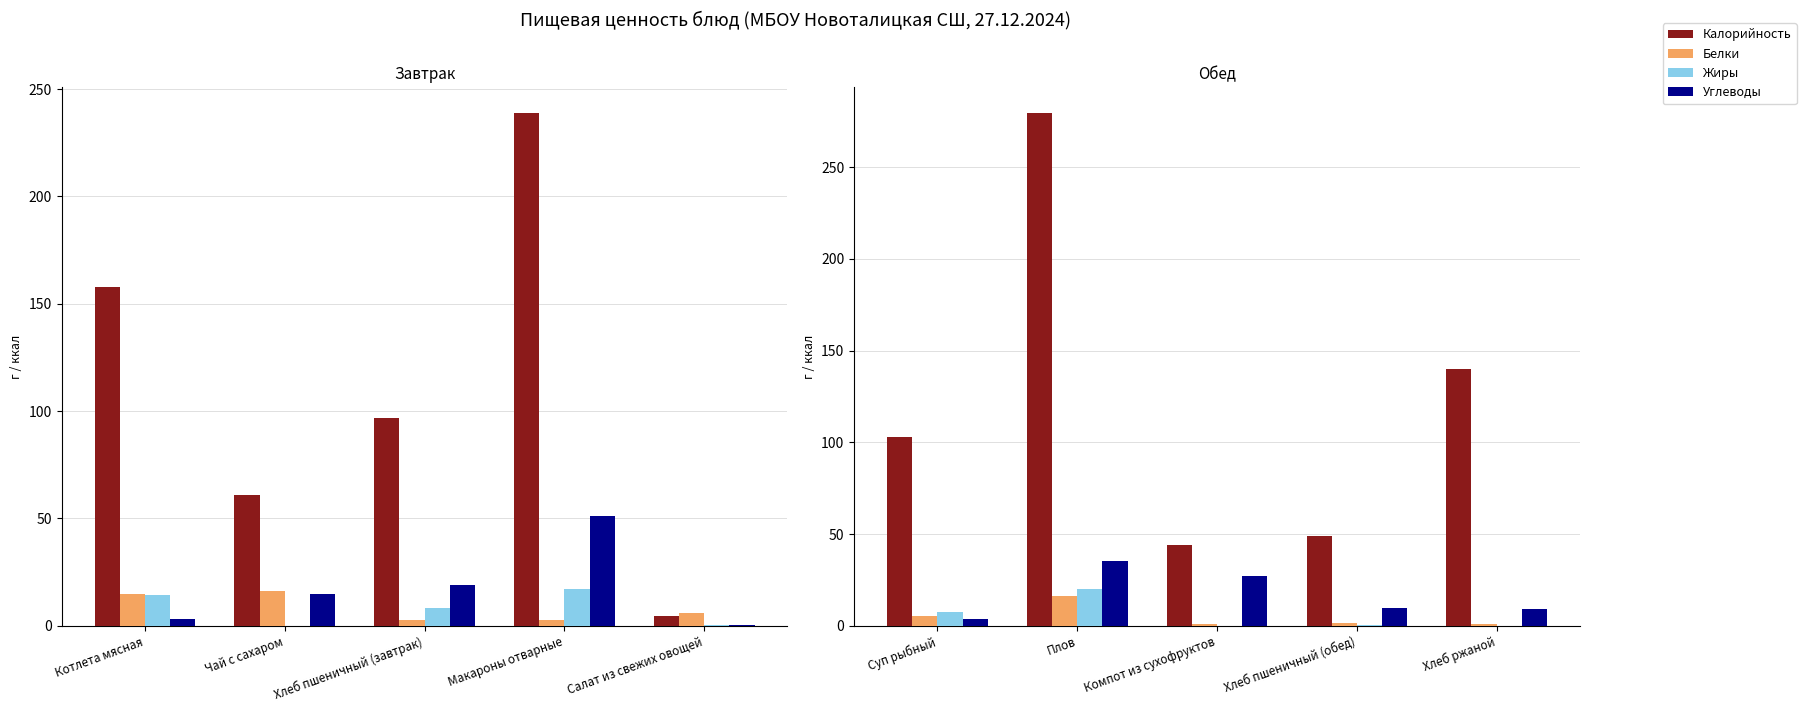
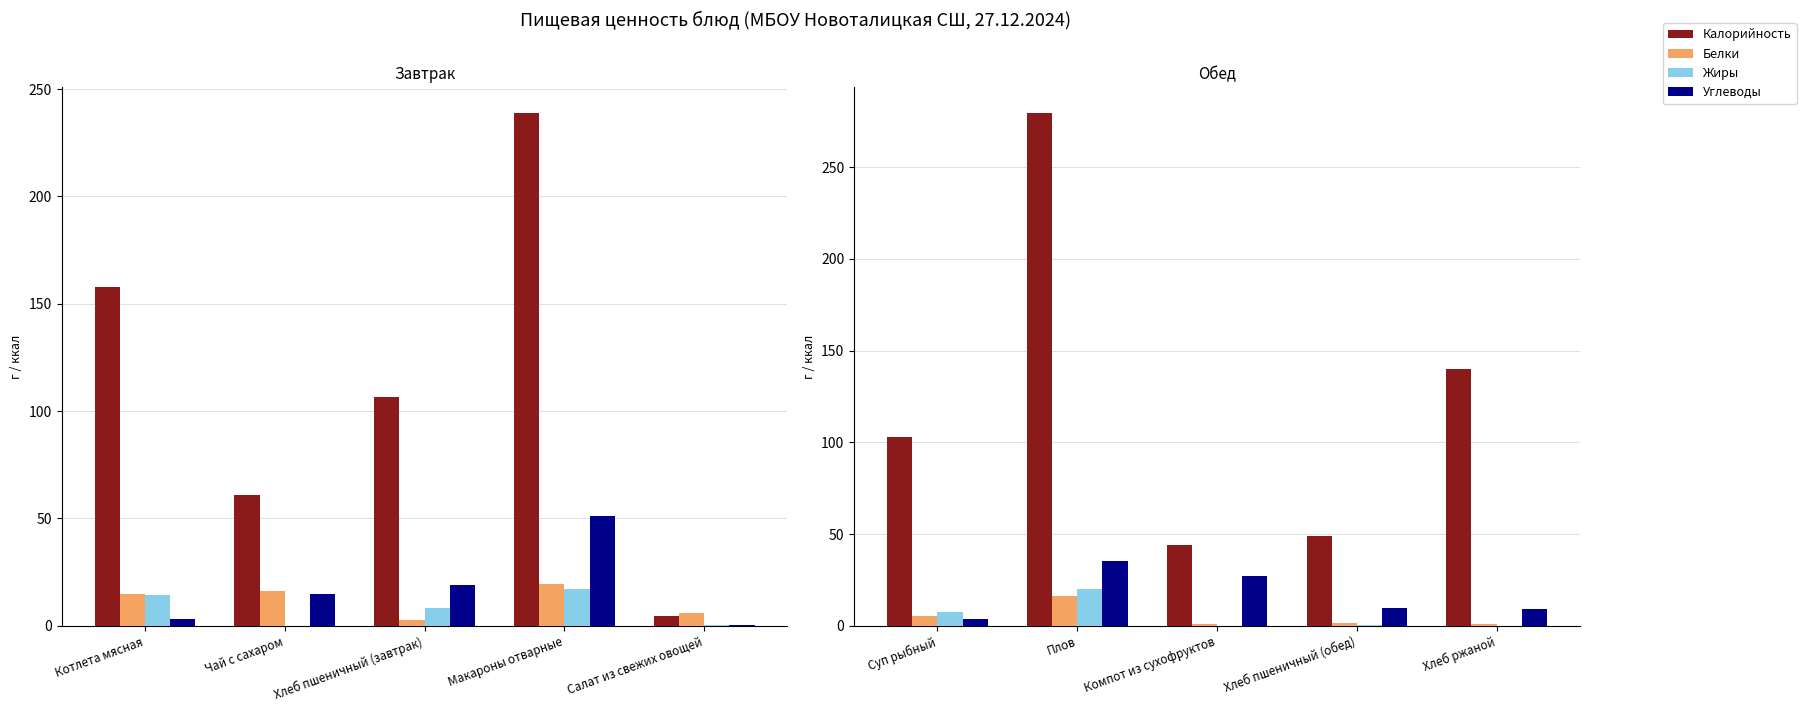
  {
    "Завтрак": {
      "Калорийность": {
        "Котлета мясная": 158,
        "Чай с сахаром": 61,
-       "Хлеб пшеничный (завтрак)": 97,
+       "Хлеб пшеничный (завтрак)": 107,
        "Макароны отварные": 239,
        "Салат из свежих овощей": 5
      },
      "Белки": {
        "Котлета мясная": 15,
        "Чай с сахаром": 16,
        "Хлеб пшеничный (завтрак)": 3,
-       "Макароны отварные": 3,
+       "Макароны отварные": 19,
        "Салат из свежих овощей": 6
      },
      "Жиры": {
        "Котлета мясная": 14,
        "Чай с сахаром": 0,
        "Хлеб пшеничный (завтрак)": 8,
        "Макароны отварные": 17
      },
      "Углеводы": {
        "Котлета мясная": 3,
        "Чай с сахаром": 15,
        "Хлеб пшеничный (завтрак)": 19,
        "Макароны отварные": 51
      }
    },
    "Обед": {
      "Калорийность": {
        "Суп рыбный": 103,
        "Плов": 280,
        "Компот из сухофруктов": 44,
        "Хлеб пшеничный (обед)": 49,
        "Хлеб ржаной": 140
      },
      "Белки": {
        "Суп рыбный": 5,
        "Плов": 16
      },
      "Жиры": {
        "Суп рыбный": 8,
        "Плов": 20
      },
      "Углеводы": {
        "Суп рыбный": 4,
        "Плов": 35,
        "Компот из сухофруктов": 27,
        "Хлеб пшеничный (обед)": 10,
        "Хлеб ржаной": 9
      }
    }
  }
